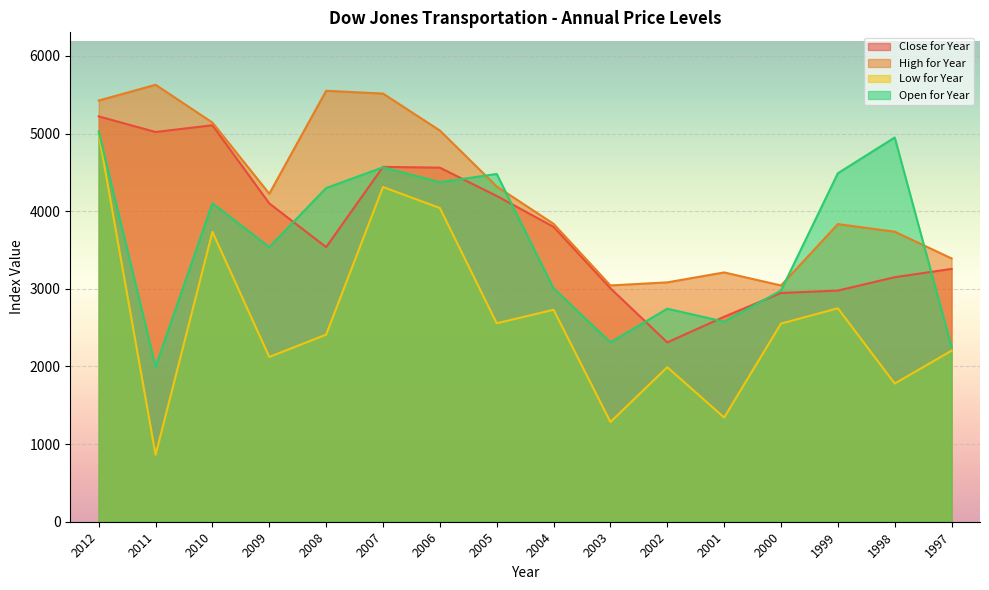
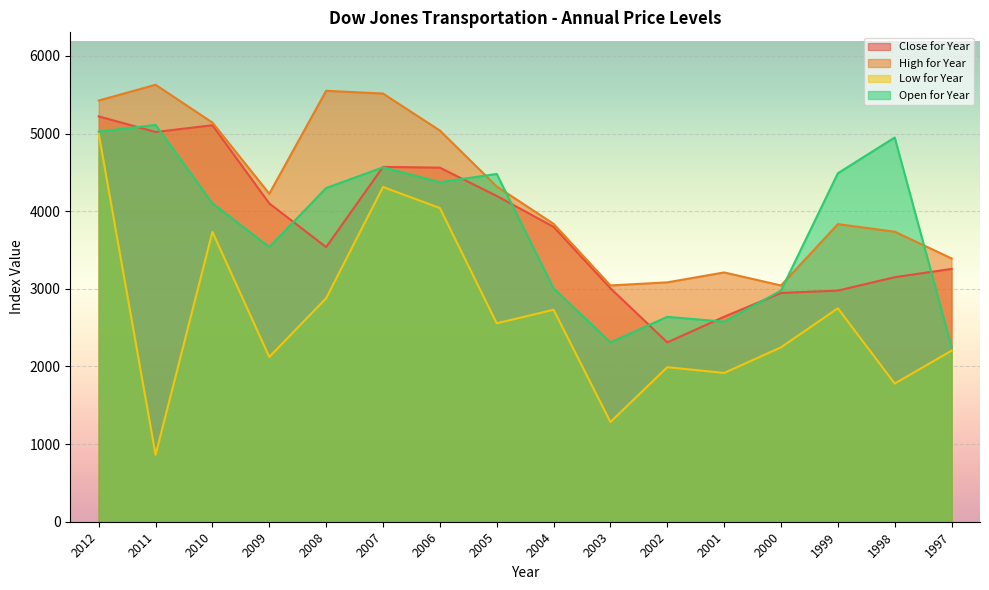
  {
    "Low for Year": {
      "2011": 900,
      "2010": 3700,
      "2009": 2100,
-     "2008": 2400,
+     "2008": 2900,
      "2007": 4300,
      "2006": 4000,
      "2005": 2600,
      "2004": 2700,
      "2003": 1300,
      "2002": 2000,
-     "2001": 1300,
-     "2000": 2600,
+     "2001": 1900,
+     "2000": 2200,
      "1999": 2700,
      "1998": 1800,
      "1997": 2200
    },
    "Open for Year": {
-     "2011": 2000,
+     "2011": 5100,
      "2010": 4100,
      "2009": 3500,
      "2008": 4300,
      "2006": 4400,
      "2005": 4500,
      "2004": 3000,
      "2003": 2300,
-     "2002": 2700,
+     "2002": 2600,
      "2001": 2600,
      "1999": 4500,
      "1998": 4900,
      "1997": 2200
    }
  }
